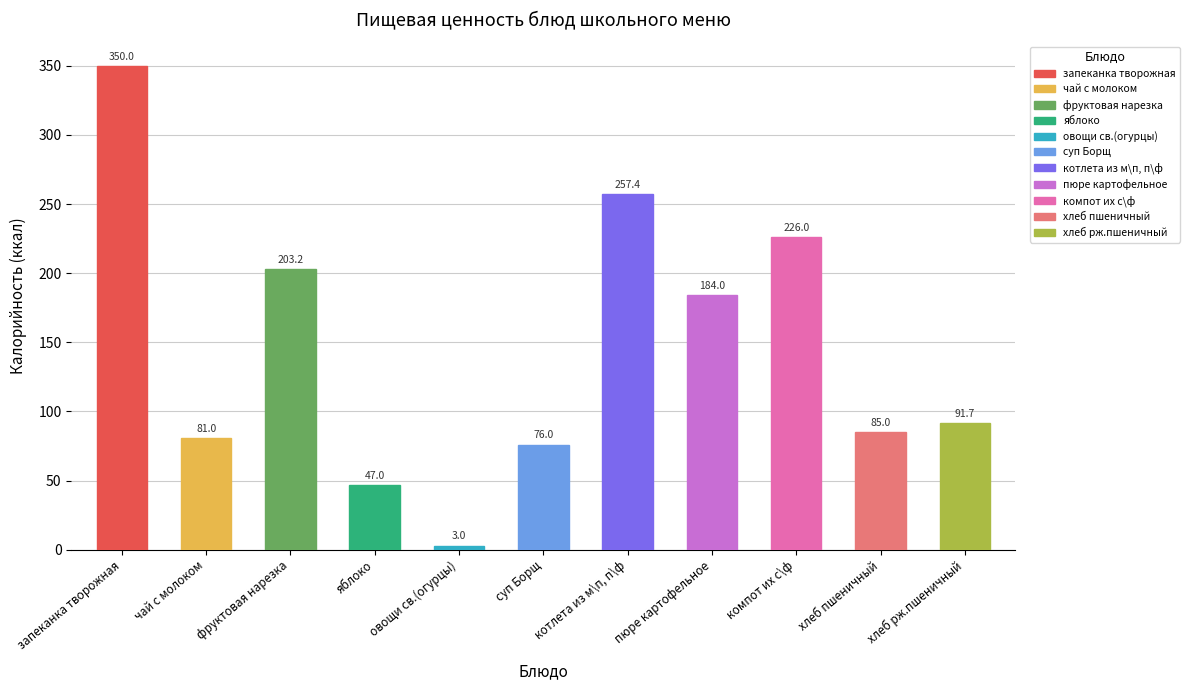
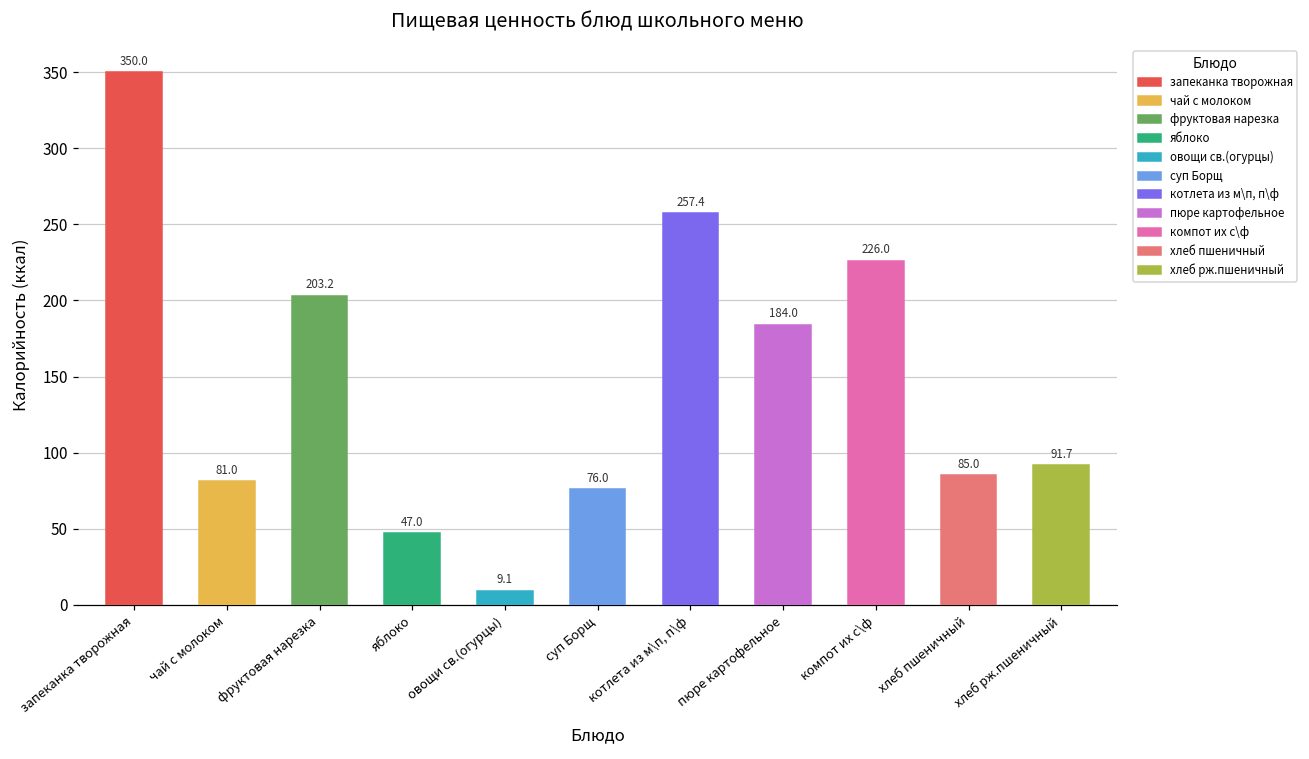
  {
    "запеканка творожная": 350.0,
    "чай с молоком": 81.0,
    "фруктовая нарезка": 203.2,
    "яблоко": 47.0,
-   "овощи св.(огурцы)": 3.0,
+   "овощи св.(огурцы)": 9.1,
    "суп Борщ": 76.0,
    "котлета из м\\п, п\\ф": 257.4,
    "пюре картофельное": 184.0,
    "компот их с\\ф": 226.0,
    "хлеб пшеничный": 85.0,
    "хлеб рж.пшеничный": 91.7
  }
